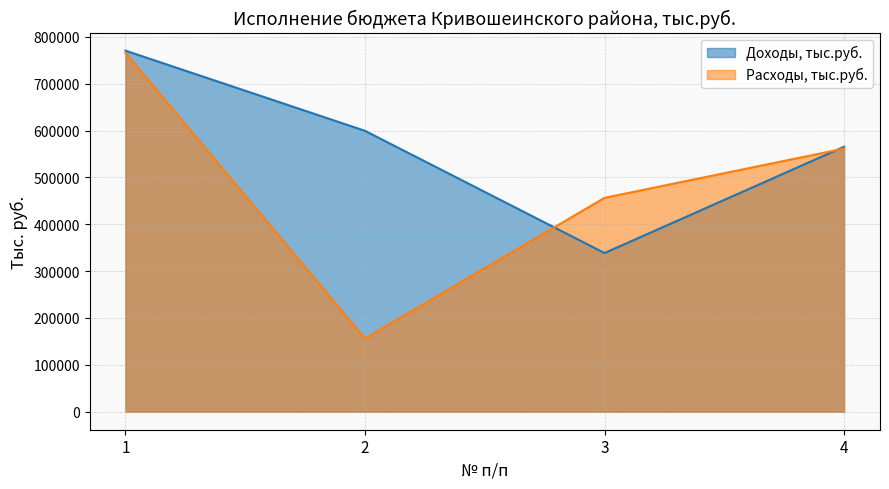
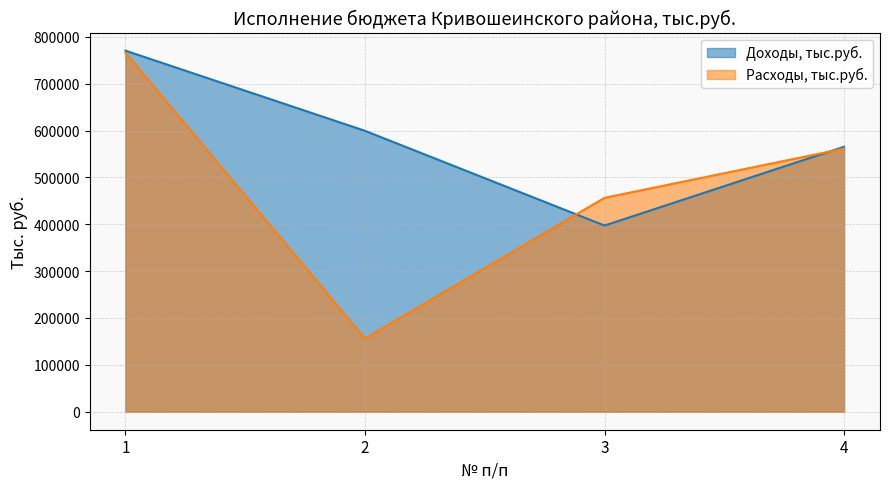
  {
    "Доходы, тыс.руб.": {
      "2": 600000,
-     "3": 340000
+     "3": 400000
    },
    "Расходы, тыс.руб.": {
      "2": 160000,
      "3": 460000
    }
  }
